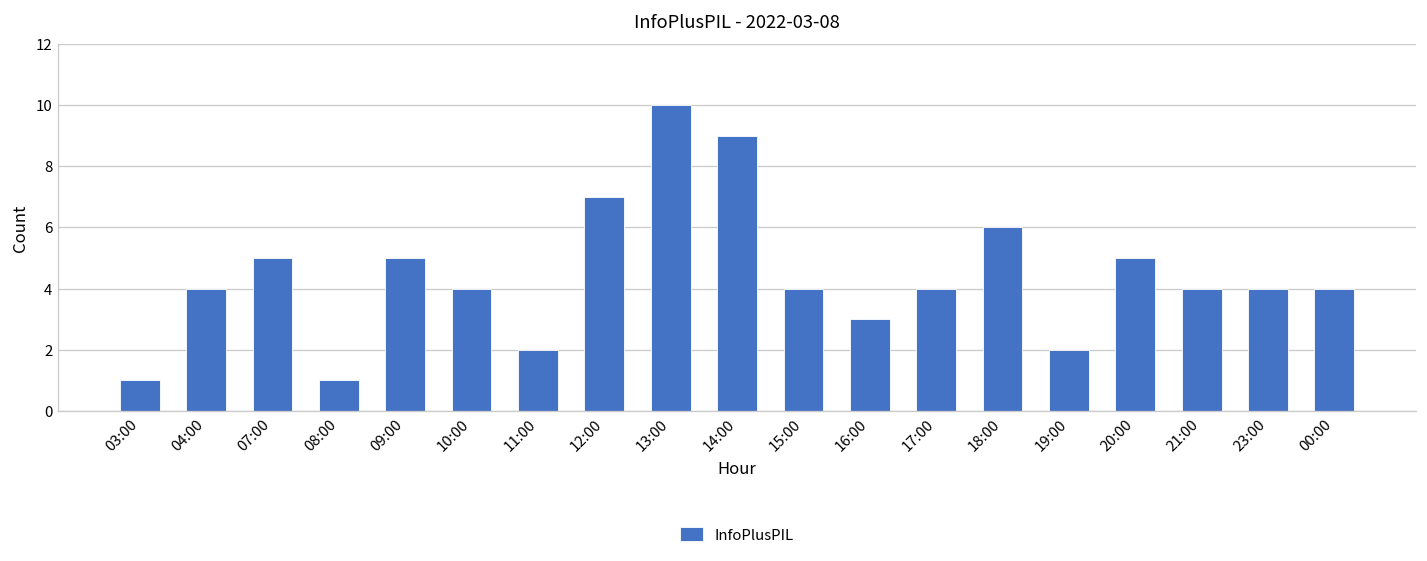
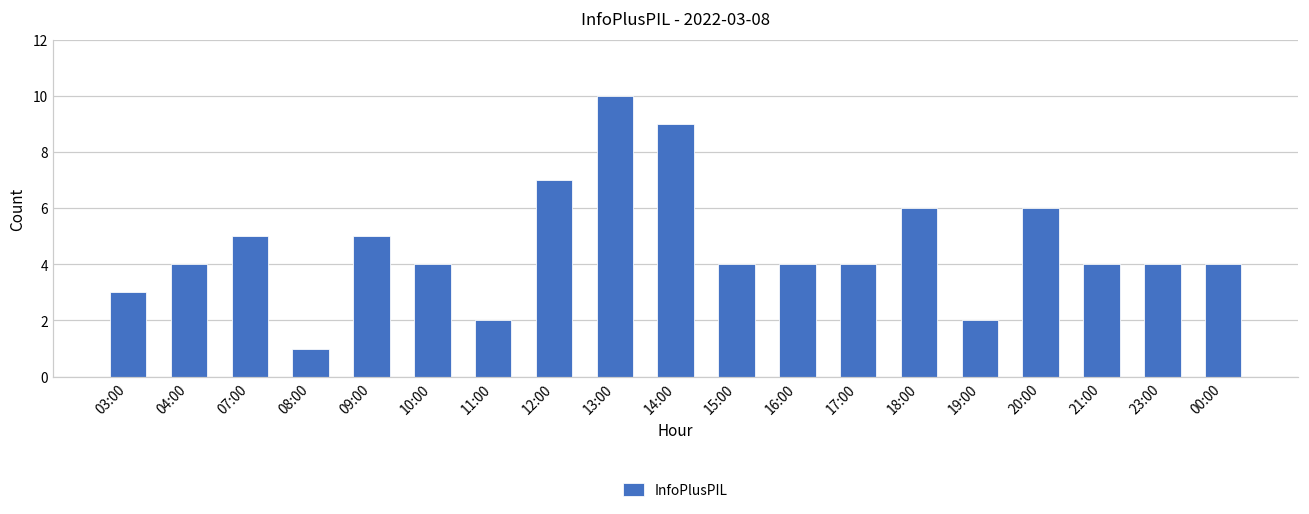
  {
-   "03:00": 1,
+   "03:00": 3,
    "04:00": 4,
    "07:00": 5,
    "08:00": 1,
    "09:00": 5,
    "10:00": 4,
    "11:00": 2,
    "12:00": 7,
    "13:00": 10,
    "14:00": 9,
    "15:00": 4,
-   "16:00": 3,
+   "16:00": 4,
    "17:00": 4,
    "18:00": 6,
    "19:00": 2,
-   "20:00": 5,
+   "20:00": 6,
    "21:00": 4,
    "23:00": 4,
    "00:00": 4
  }
